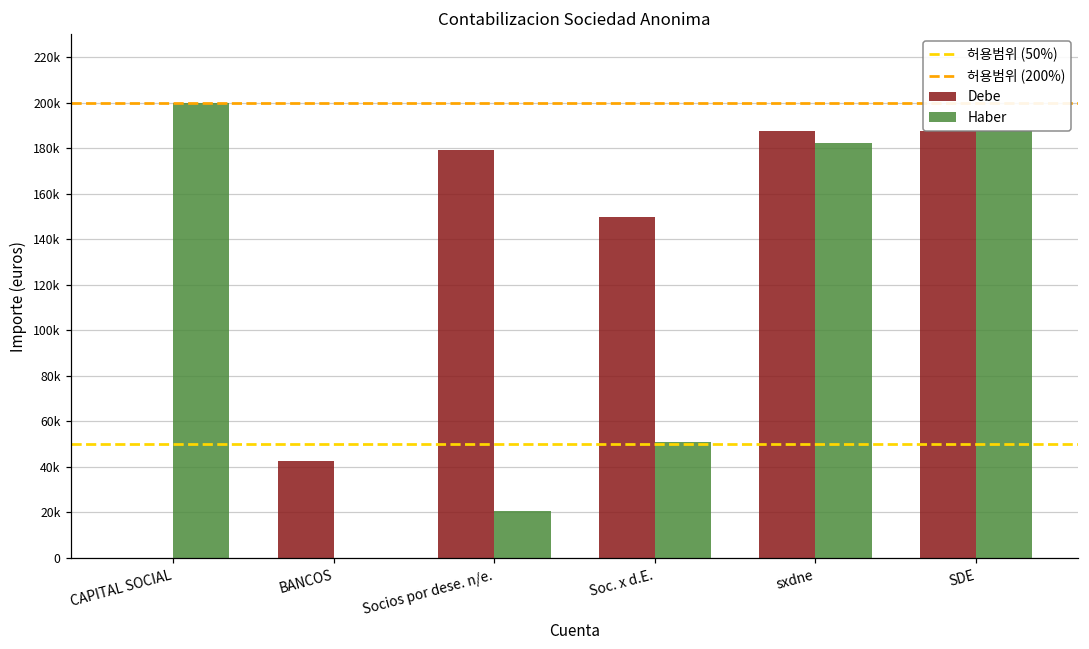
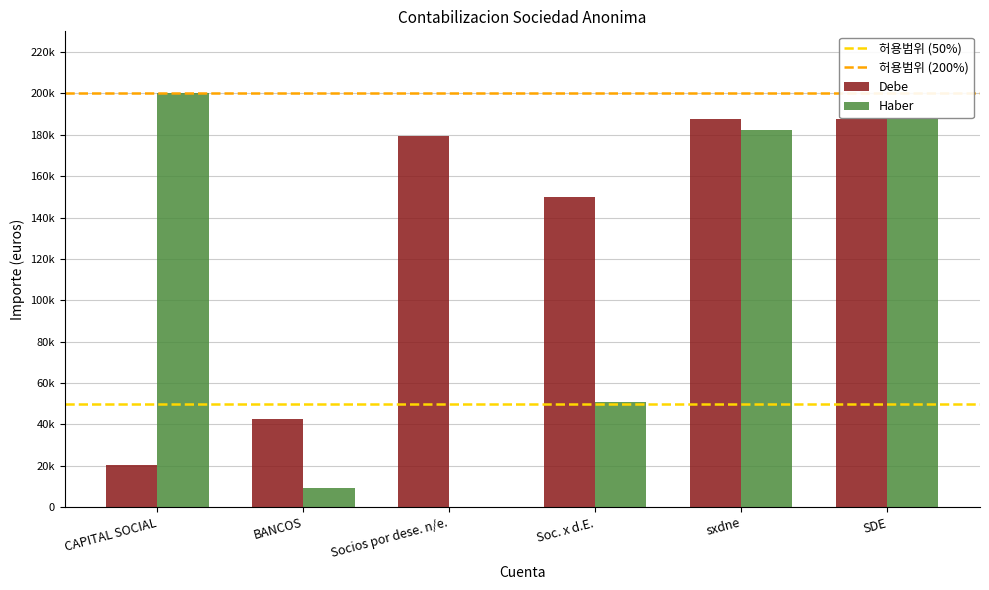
  {
    "Debe": {
-     "CAPITAL SOCIAL": 0,
+     "CAPITAL SOCIAL": 20000,
      "BANCOS": 42000,
      "Socios por dese. n/e.": 179000,
      "Soc. x d.E.": 150000,
      "sxdne": 188000,
      "SDE": 188000
    },
    "Haber": {
      "CAPITAL SOCIAL": 200000,
-     "BANCOS": 0,
-     "Socios por dese. n/e.": 21000,
+     "BANCOS": 9000,
+     "Socios por dese. n/e.": 0,
      "Soc. x d.E.": 51000,
      "sxdne": 182000,
      "SDE": 188000
    }
  }
